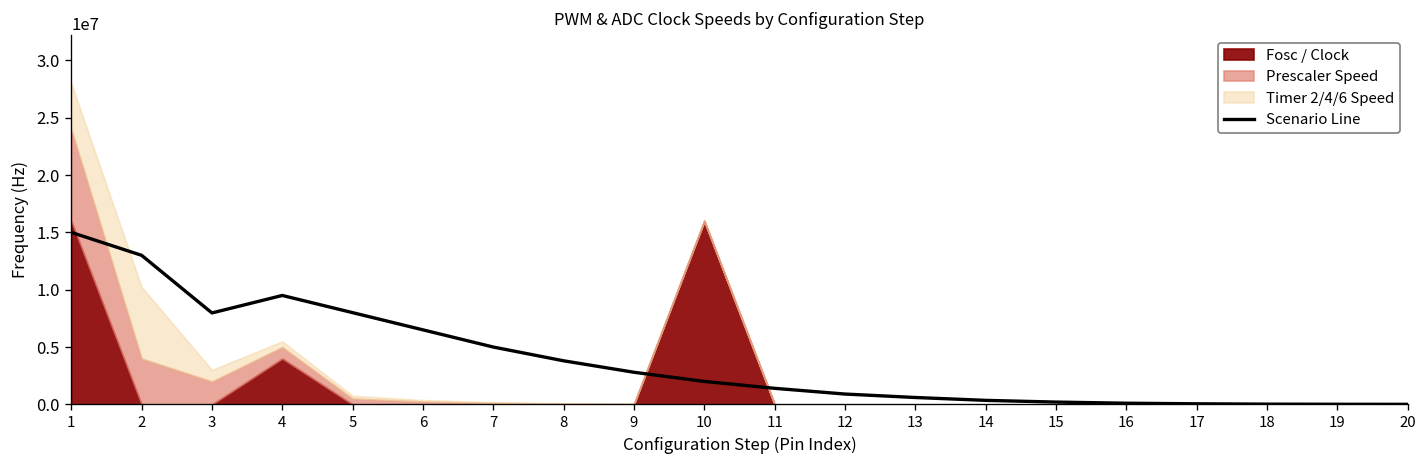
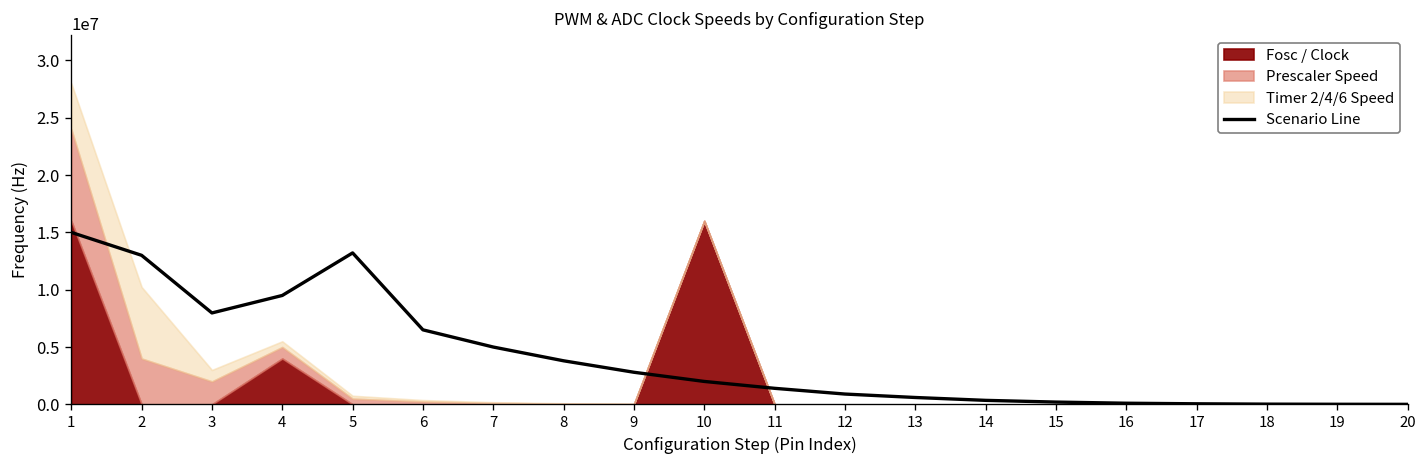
  {
    "Scenario Line": {
      "1": 15000000,
      "2": 13000000,
      "3": 8000000,
      "4": 10000000,
-     "5": 8000000,
+     "5": 13000000,
      "6": 7000000,
      "7": 5000000,
      "8": 4000000,
      "9": 3000000,
      "10": 2000000,
      "11": 1000000,
      "12": 1000000,
      "13": 1000000,
      "14": 0
    },
    "Fosc / Clock": {
      "1": 16000000,
      "2": 0,
      "3": 0,
      "4": 4000000,
      "5": 0
    },
    "Prescaler Speed": {
      "1": 8000000,
      "2": 4000000,
      "3": 2000000,
      "4": 1000000
    },
    "Timer 2/4/6 Speed": {
      "1": 4000000,
      "2": 6000000,
      "3": 1000000,
      "4": 1000000
    }
  }
